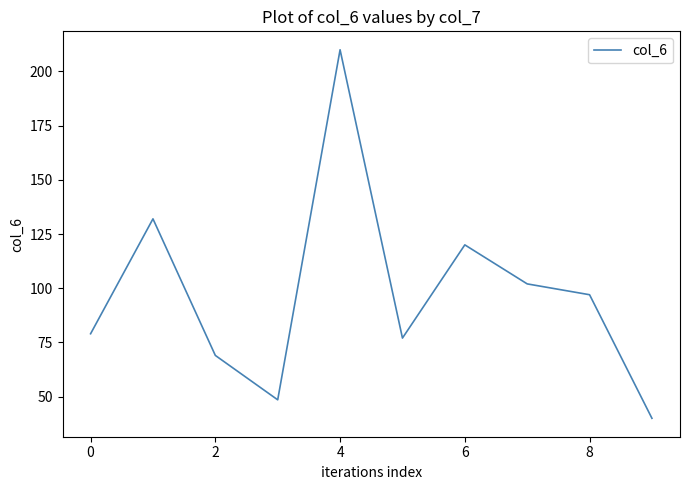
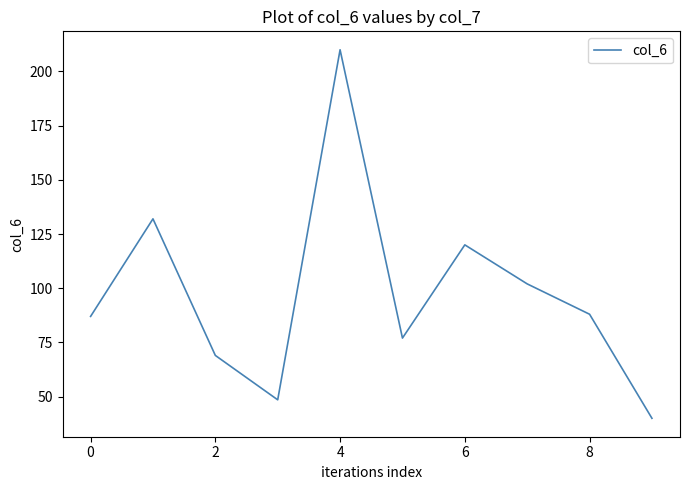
  {
-   "0": 79,
+   "0": 87,
    "2": 69,
    "4": 210,
    "6": 120,
-   "8": 97
+   "8": 88
  }
